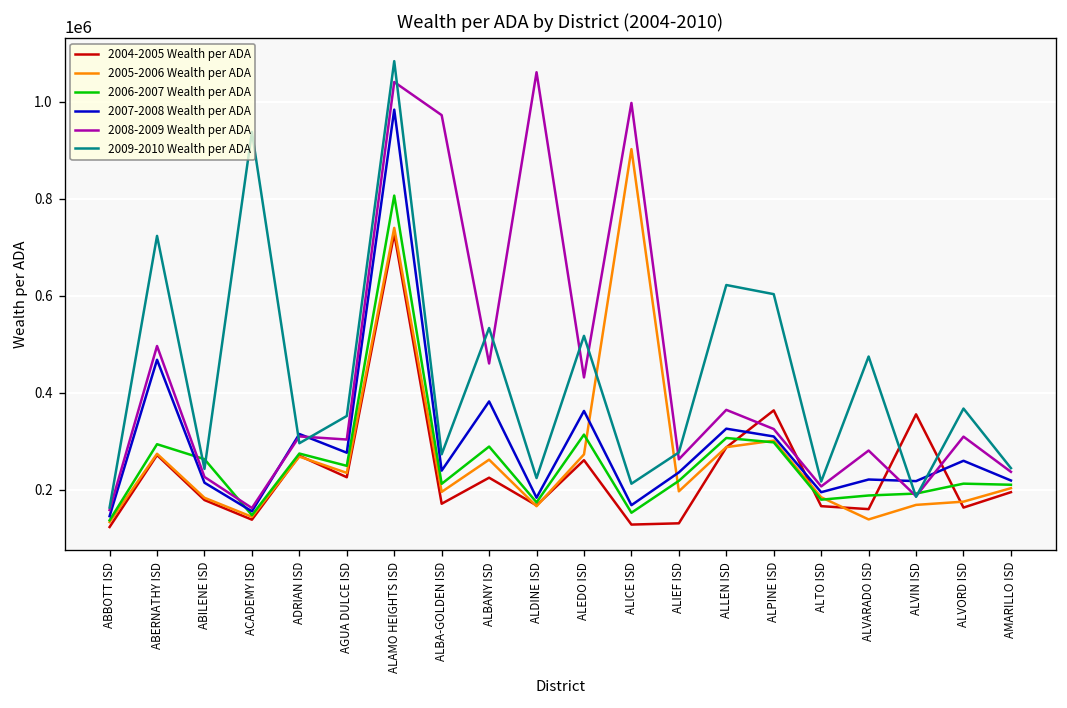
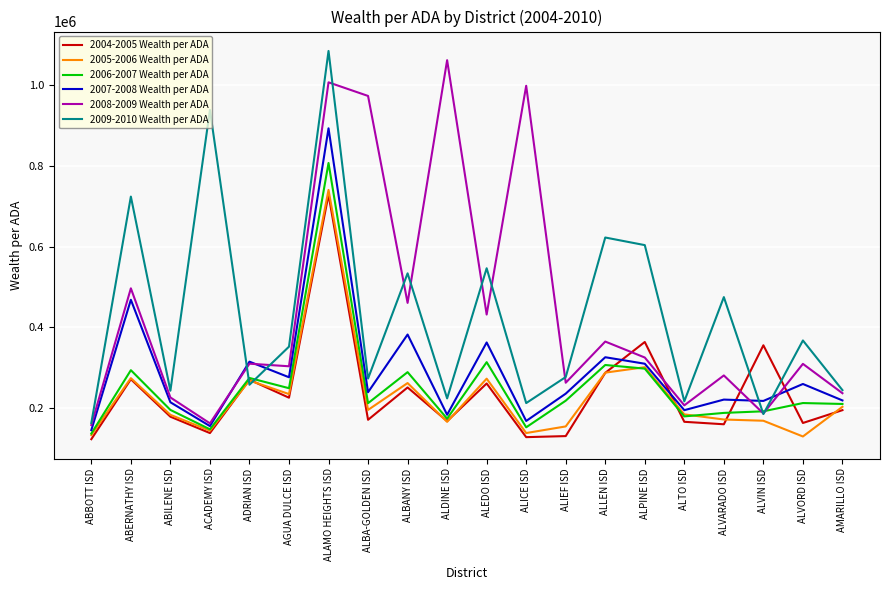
  {
    "2004-2005 Wealth per ADA": {
      "ABBOTT ISD": 120000,
      "AGUA DULCE ISD": 230000,
      "ALAMO HEIGHTS ISD": 730000,
      "ALBA-GOLDEN ISD": 170000,
-     "ALBANY ISD": 220000,
+     "ALBANY ISD": 250000,
      "ALEDO ISD": 260000,
      "ALICE ISD": 130000,
      "ALIEF ISD": 130000,
      "ALPINE ISD": 360000,
      "ALTO ISD": 170000,
      "ALVARADO ISD": 160000,
      "ALVIN ISD": 360000,
      "ALVORD ISD": 160000,
      "AMARILLO ISD": 200000
    },
    "2005-2006 Wealth per ADA": {
      "AGUA DULCE ISD": 230000,
      "ALAMO HEIGHTS ISD": 740000,
      "ALBA-GOLDEN ISD": 200000,
      "ALBANY ISD": 260000,
      "ALEDO ISD": 270000,
-     "ALICE ISD": 900000,
-     "ALIEF ISD": 200000,
-     "ALVARADO ISD": 140000,
+     "ALICE ISD": 140000,
+     "ALIEF ISD": 150000,
+     "ALVARADO ISD": 170000,
      "ALVIN ISD": 170000,
-     "ALVORD ISD": 180000,
+     "ALVORD ISD": 130000,
      "AMARILLO ISD": 200000
    },
    "2006-2007 Wealth per ADA": {
      "ABERNATHY ISD": 290000,
-     "ABILENE ISD": 260000,
+     "ABILENE ISD": 200000,
      "AGUA DULCE ISD": 250000,
      "ALAMO HEIGHTS ISD": 810000,
      "ALBA-GOLDEN ISD": 210000,
      "ALBANY ISD": 290000,
      "ALEDO ISD": 310000,
      "ALICE ISD": 150000,
      "ALIEF ISD": 220000,
      "ALLEN ISD": 310000,
      "ALVARADO ISD": 190000,
      "ALVORD ISD": 210000,
      "AMARILLO ISD": 210000
    },
    "2007-2008 Wealth per ADA": {
      "ABBOTT ISD": 150000,
      "ABERNATHY ISD": 470000,
      "ABILENE ISD": 210000,
      "ACADEMY ISD": 160000,
      "AGUA DULCE ISD": 280000,
-     "ALAMO HEIGHTS ISD": 980000,
+     "ALAMO HEIGHTS ISD": 890000,
      "ALBA-GOLDEN ISD": 240000,
      "ALBANY ISD": 380000,
      "ALDINE ISD": 180000,
      "ALEDO ISD": 360000,
      "ALICE ISD": 170000,
      "ALIEF ISD": 240000,
      "ALLEN ISD": 330000,
      "ALPINE ISD": 310000,
      "ALTO ISD": 200000,
      "ALVARADO ISD": 220000,
      "ALVIN ISD": 220000,
      "ALVORD ISD": 260000,
      "AMARILLO ISD": 220000
    },
    "2008-2009 Wealth per ADA": {
      "ABERNATHY ISD": 500000,
      "ABILENE ISD": 230000,
      "ACADEMY ISD": 160000,
      "AGUA DULCE ISD": 300000,
-     "ALAMO HEIGHTS ISD": 1040000,
+     "ALAMO HEIGHTS ISD": 1010000,
      "ALBA-GOLDEN ISD": 970000,
      "ALBANY ISD": 460000,
      "ALDINE ISD": 1060000,
      "ALEDO ISD": 430000,
      "ALICE ISD": 1000000,
      "ALIEF ISD": 260000,
      "ALLEN ISD": 360000,
      "ALPINE ISD": 330000,
      "ALTO ISD": 210000,
      "ALVARADO ISD": 280000,
      "ALVORD ISD": 310000,
      "AMARILLO ISD": 240000
    },
    "2009-2010 Wealth per ADA": {
      "ABERNATHY ISD": 720000,
      "ABILENE ISD": 240000,
-     "ADRIAN ISD": 300000,
+     "ADRIAN ISD": 260000,
      "AGUA DULCE ISD": 350000,
      "ALAMO HEIGHTS ISD": 1080000,
      "ALBA-GOLDEN ISD": 270000,
      "ALBANY ISD": 530000,
      "ALDINE ISD": 220000,
-     "ALEDO ISD": 520000,
+     "ALEDO ISD": 550000,
      "ALICE ISD": 210000,
      "ALIEF ISD": 280000,
      "ALLEN ISD": 620000,
      "ALPINE ISD": 600000,
      "ALTO ISD": 220000,
      "ALVARADO ISD": 470000,
      "ALVORD ISD": 370000,
      "AMARILLO ISD": 240000
    }
  }
